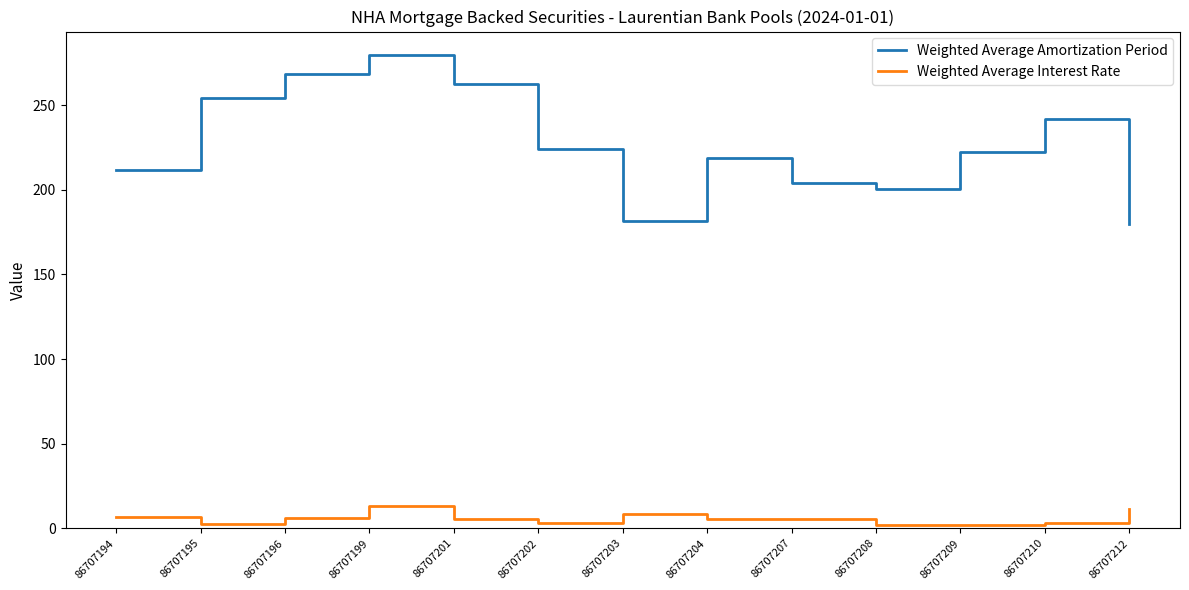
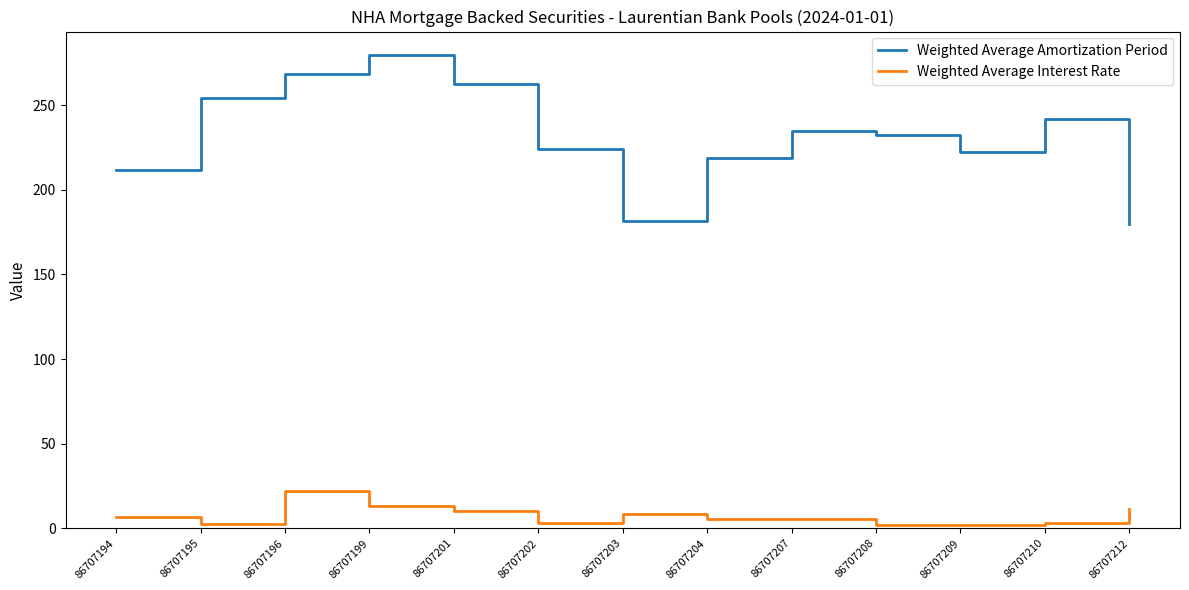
  {
    "Weighted Average Amortization Period": {
      "86707194": 212,
      "86707195": 254,
      "86707196": 268,
      "86707199": 280,
      "86707201": 263,
      "86707202": 224,
      "86707203": 181,
      "86707204": 219,
-     "86707207": 204,
-     "86707208": 200,
+     "86707207": 235,
+     "86707208": 232,
      "86707209": 222,
      "86707210": 242,
      "86707212": 180
    },
    "Weighted Average Interest Rate": {
      "86707194": 7,
      "86707195": 3,
-     "86707196": 6,
+     "86707196": 22,
      "86707199": 13,
-     "86707201": 6,
+     "86707201": 10,
      "86707202": 3,
      "86707203": 8,
      "86707204": 6,
      "86707207": 5,
      "86707208": 2,
      "86707209": 2,
      "86707210": 3,
      "86707212": 12
    }
  }
